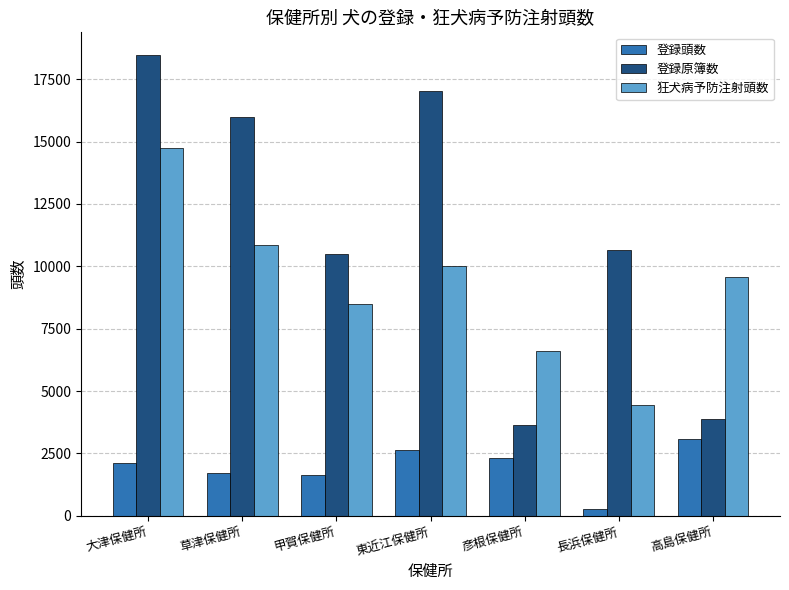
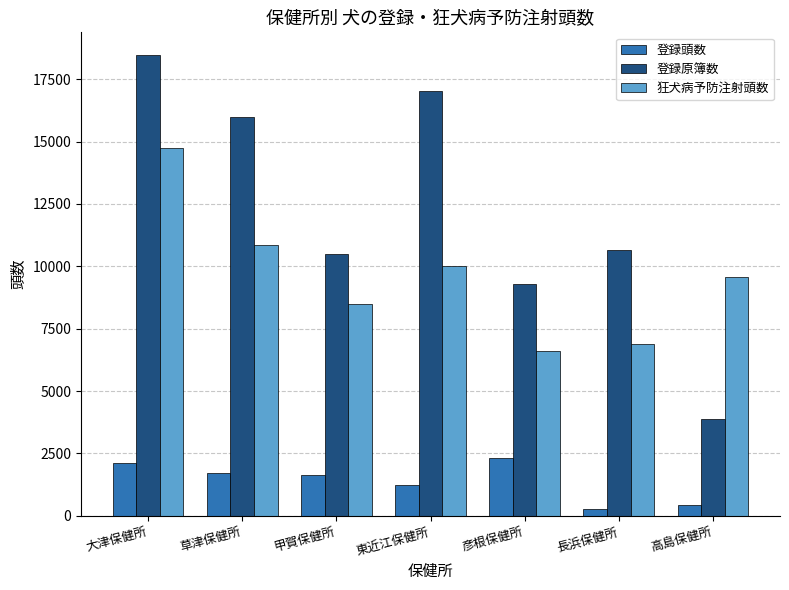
  {
    "登録頭数": {
      "大津保健所": 2100,
      "草津保健所": 1700,
      "甲賀保健所": 1600,
-     "東近江保健所": 2600,
+     "東近江保健所": 1200,
      "彦根保健所": 2300,
      "長浜保健所": 300,
-     "高島保健所": 3100
+     "高島保健所": 400
    },
    "登録原簿数": {
      "大津保健所": 18500,
      "草津保健所": 16000,
      "甲賀保健所": 10500,
      "東近江保健所": 17000,
-     "彦根保健所": 3600,
+     "彦根保健所": 9300,
      "長浜保健所": 10600,
      "高島保健所": 3900
    },
    "狂犬病予防注射頭数": {
      "大津保健所": 14800,
      "草津保健所": 10900,
      "甲賀保健所": 8500,
      "東近江保健所": 10000,
      "彦根保健所": 6600,
-     "長浜保健所": 4400,
+     "長浜保健所": 6900,
      "高島保健所": 9600
    }
  }
